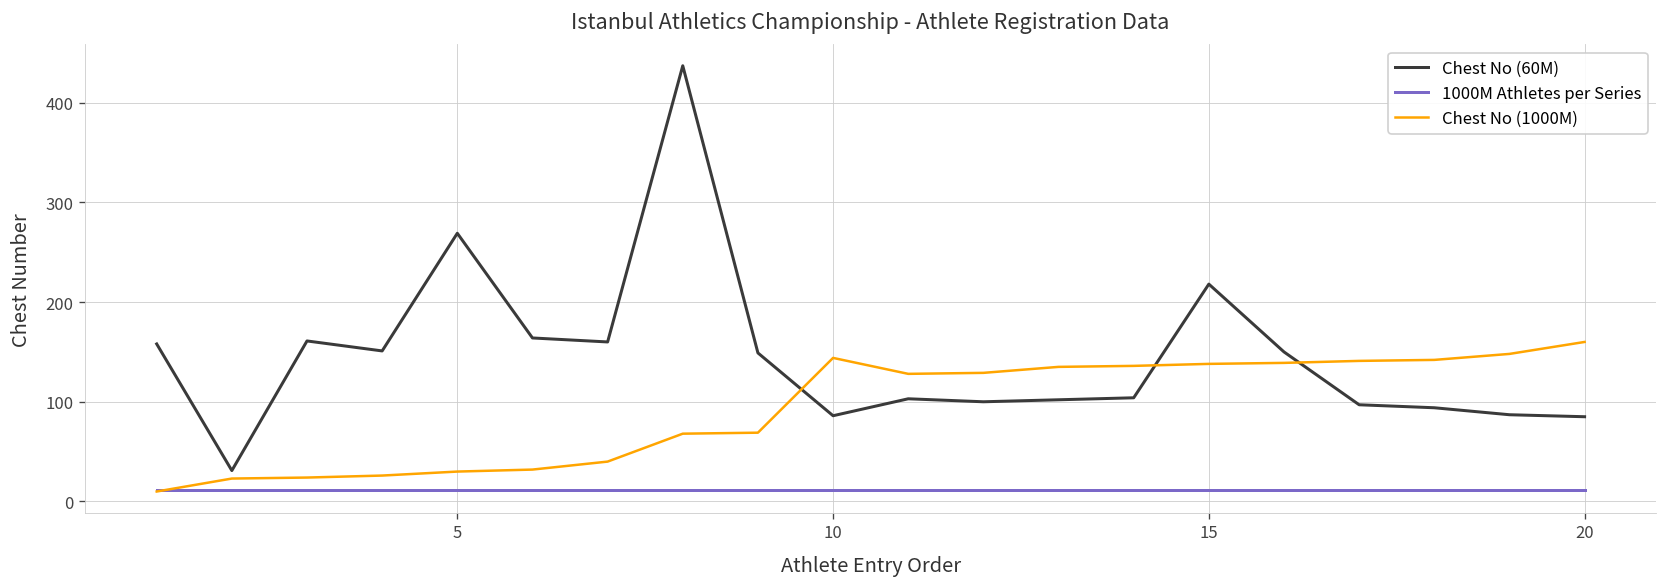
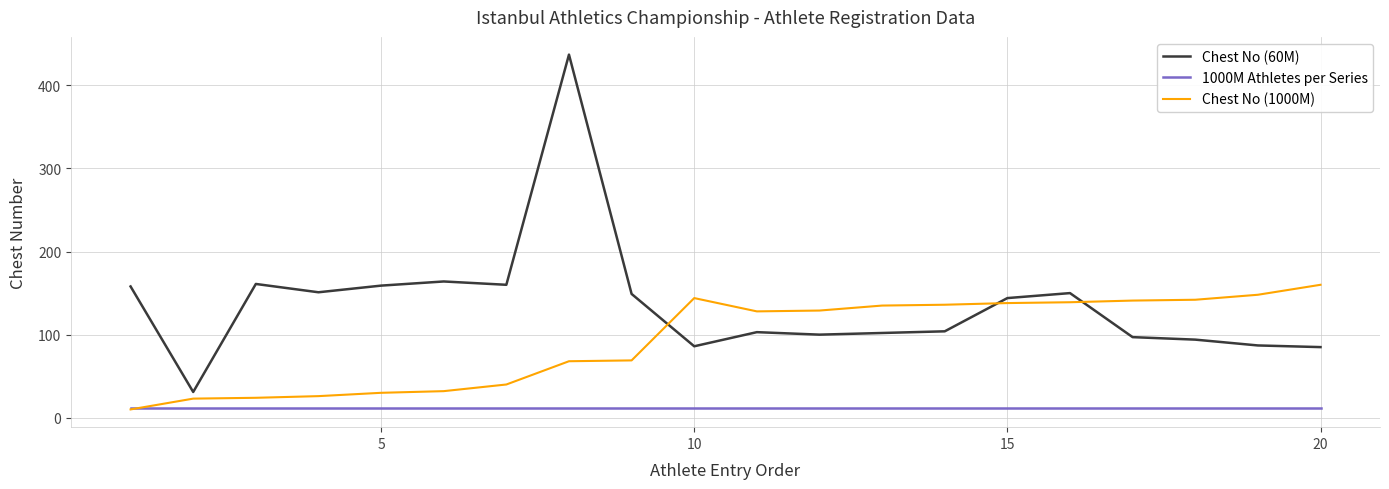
  {
    "Chest No (60M)": {
-     "5": 270,
+     "5": 160,
      "10": 90,
-     "15": 220,
+     "15": 140,
      "20": 90
    },
    "1000M Athletes per Series": {
      "5": 10,
      "10": 10,
      "15": 10,
      "20": 10
    },
    "Chest No (1000M)": {
      "5": 30,
      "10": 140,
      "15": 140,
      "20": 160
    }
  }
